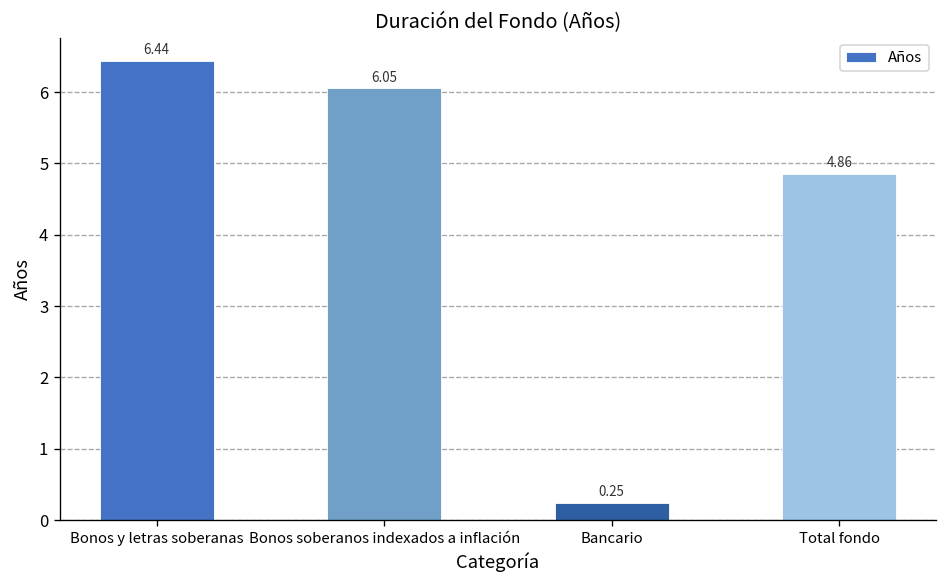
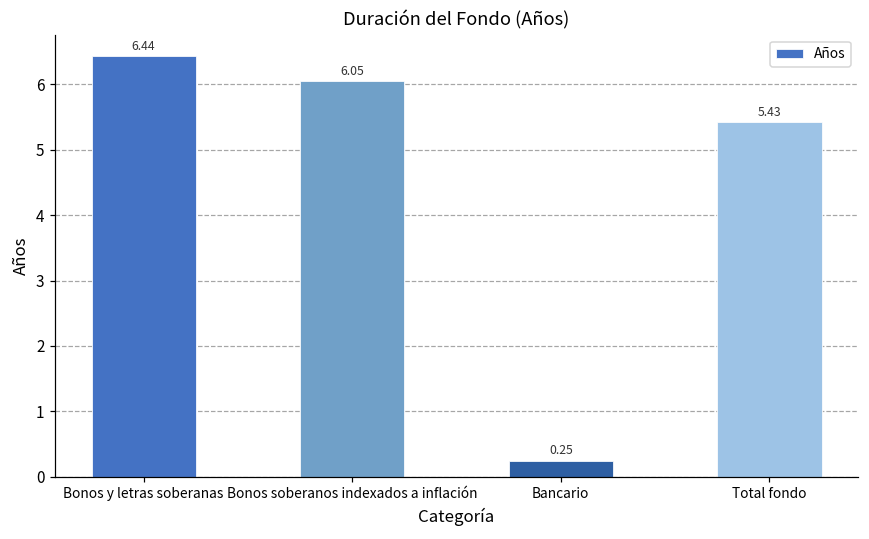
  {
    "Bonos y letras soberanas": 6.44,
    "Bonos soberanos indexados a inflación": 6.05,
    "Bancario": 0.25,
-   "Total fondo": 4.86
+   "Total fondo": 5.43
  }
